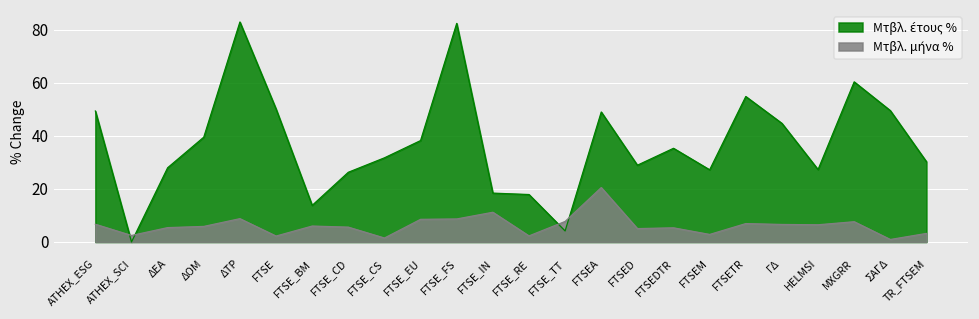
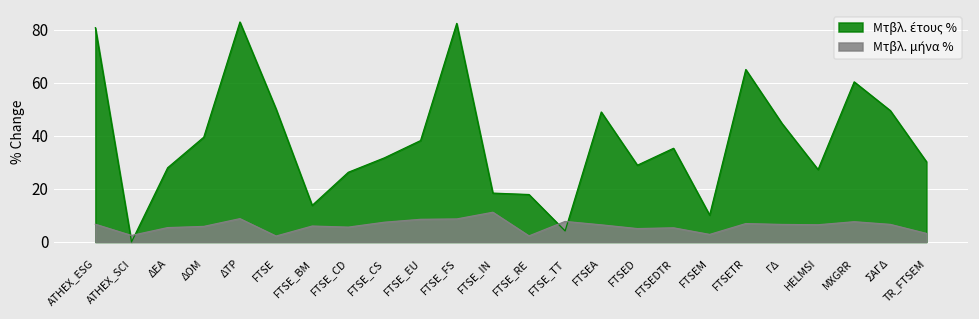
  {
    "Μτβλ. έτους %": {
-     "ATHEX_ESG": 49,
+     "ATHEX_ESG": 81,
      "ATHEX_SCI": 0,
      "ΔΕΑ": 28,
      "ΔΟΜ": 39,
      "ΔΤΡ": 83,
      "FTSE": 50,
      "FTSE_BM": 14,
      "FTSE_CD": 26,
      "FTSE_CS": 32,
      "FTSE_EU": 38,
      "FTSE_FS": 82,
      "FTSE_IN": 18,
      "FTSE_RE": 18,
      "FTSE_TT": 4,
      "FTSEA": 49,
      "FTSED": 29,
      "FTSEDTR": 35,
-     "FTSEM": 27,
-     "FTSETR": 55,
+     "FTSEM": 10,
+     "FTSETR": 65,
      "ΓΔ": 45,
      "HELMSI": 27,
      "MXGRR": 60,
      "ΣΑΓΔ": 49,
      "TR_FTSEM": 30
    },
    "Μτβλ. μήνα %": {
      "ATHEX_ESG": 7,
      "ATHEX_SCI": 2,
      "ΔΕΑ": 5,
      "ΔΟΜ": 6,
      "ΔΤΡ": 9,
      "FTSE": 2,
      "FTSE_BM": 6,
      "FTSE_CD": 6,
-     "FTSE_CS": 1,
+     "FTSE_CS": 7,
      "FTSE_EU": 9,
      "FTSE_FS": 9,
      "FTSE_IN": 11,
      "FTSE_RE": 2,
      "FTSE_TT": 8,
-     "FTSEA": 20,
+     "FTSEA": 6,
      "FTSED": 5,
      "FTSEDTR": 5,
      "FTSEM": 3,
      "FTSETR": 7,
      "ΓΔ": 7,
      "HELMSI": 6,
      "MXGRR": 8,
-     "ΣΑΓΔ": 1,
+     "ΣΑΓΔ": 7,
      "TR_FTSEM": 3
    }
  }
